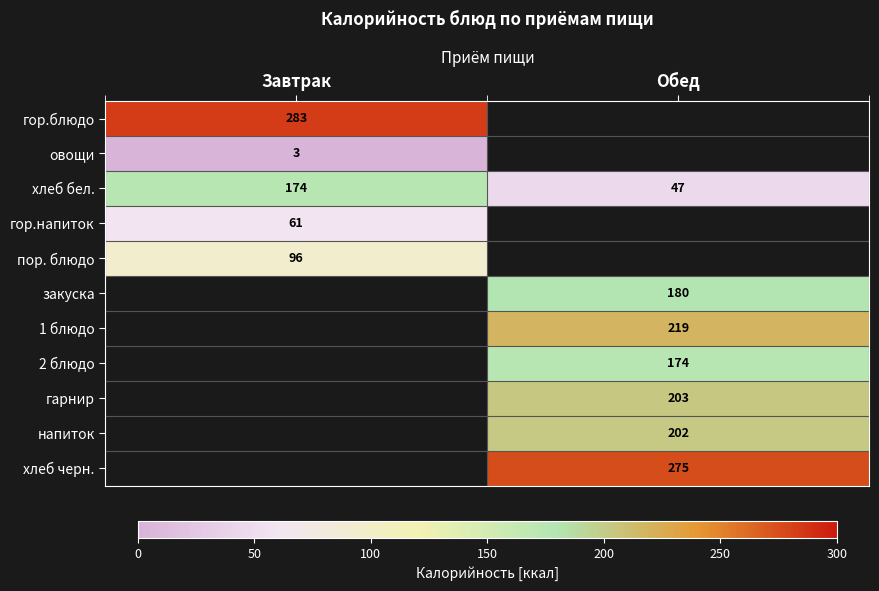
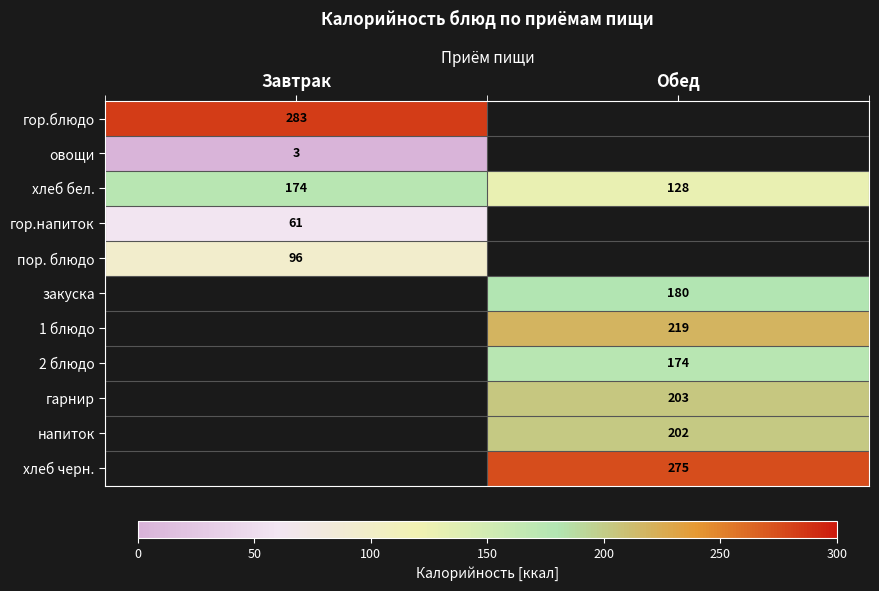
  {
    "гор.блюдо": {
      "Завтрак": 283
    },
    "овощи": {
      "Завтрак": 3
    },
    "хлеб бел.": {
      "Завтрак": 174,
-     "Обед": 47
+     "Обед": 128
    },
    "гор.напиток": {
      "Завтрак": 61
    },
    "пор. блюдо": {
      "Завтрак": 96
    },
    "закуска": {
      "Обед": 180
    },
    "1 блюдо": {
      "Обед": 219
    },
    "2 блюдо": {
      "Обед": 174
    },
    "гарнир": {
      "Обед": 203
    },
    "напиток": {
      "Обед": 202
    },
    "хлеб черн.": {
      "Обед": 275
    }
  }
